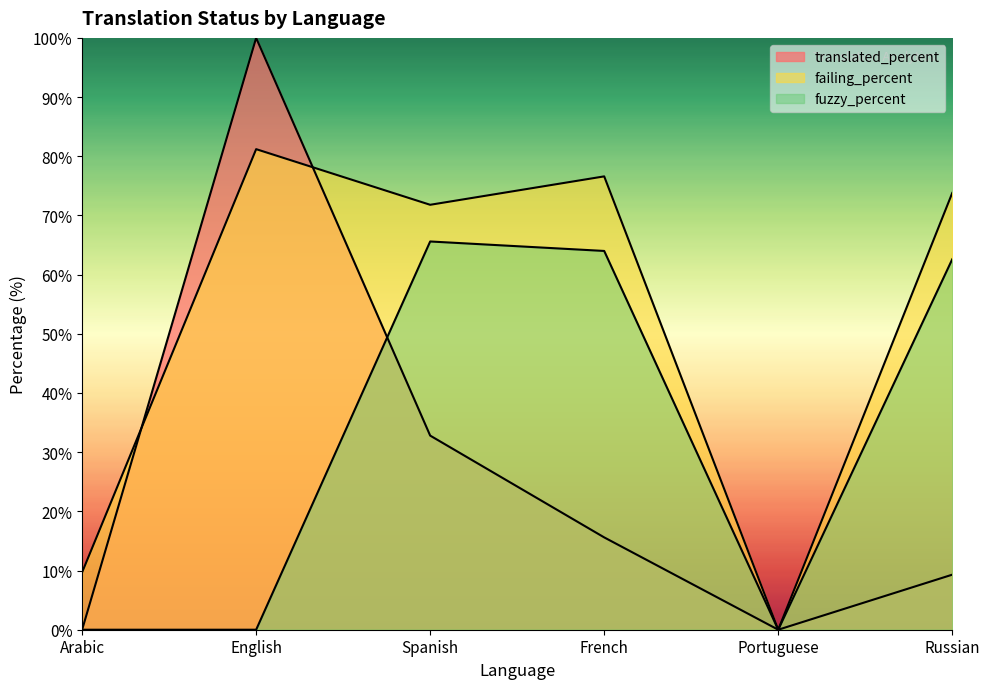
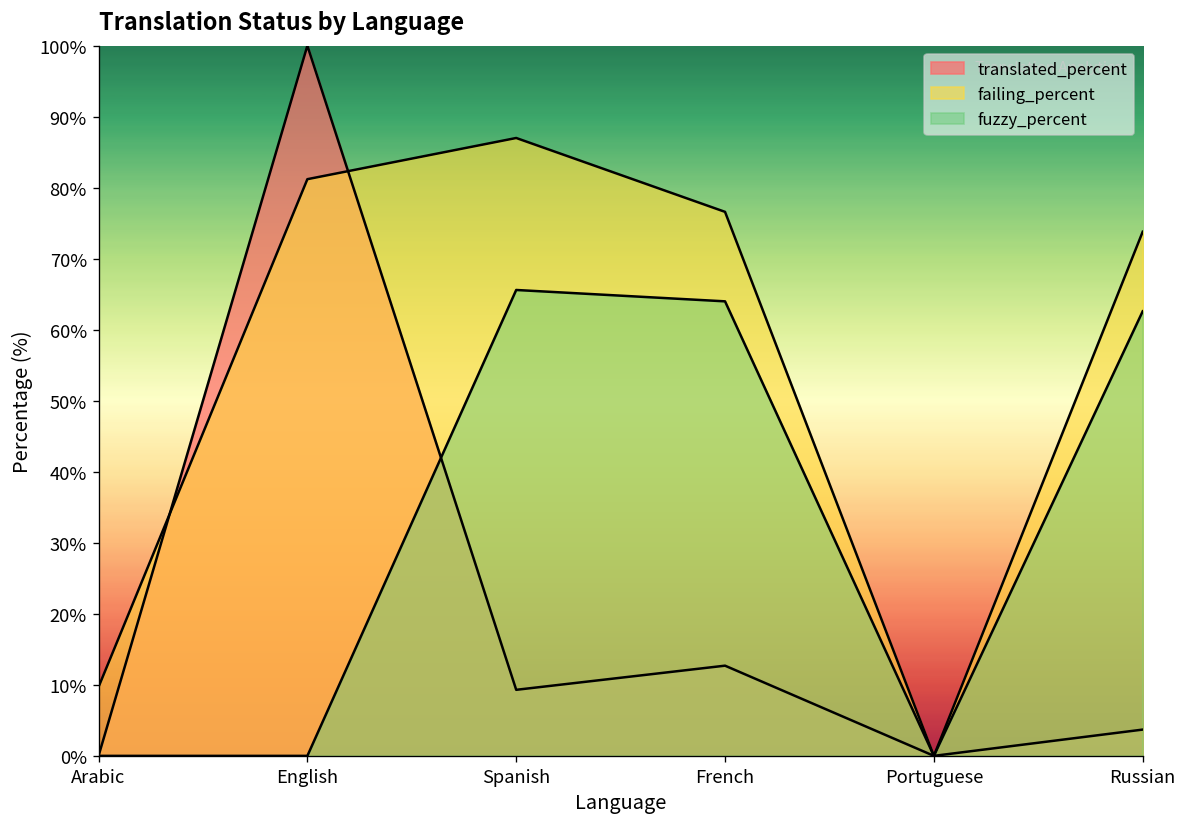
  {
    "translated_percent": {
      "English": "100%",
-     "Spanish": "33%",
-     "French": "16%",
-     "Russian": "9%"
+     "Spanish": "9%",
+     "French": "13%",
+     "Russian": "4%"
    },
    "failing_percent": {
      "Arabic": "10%",
      "English": "81%",
-     "Spanish": "72%",
+     "Spanish": "87%",
      "French": "77%",
      "Russian": "74%"
    },
    "fuzzy_percent": {
      "English": "0%",
      "Spanish": "66%",
      "French": "64%",
      "Russian": "63%"
    }
  }
